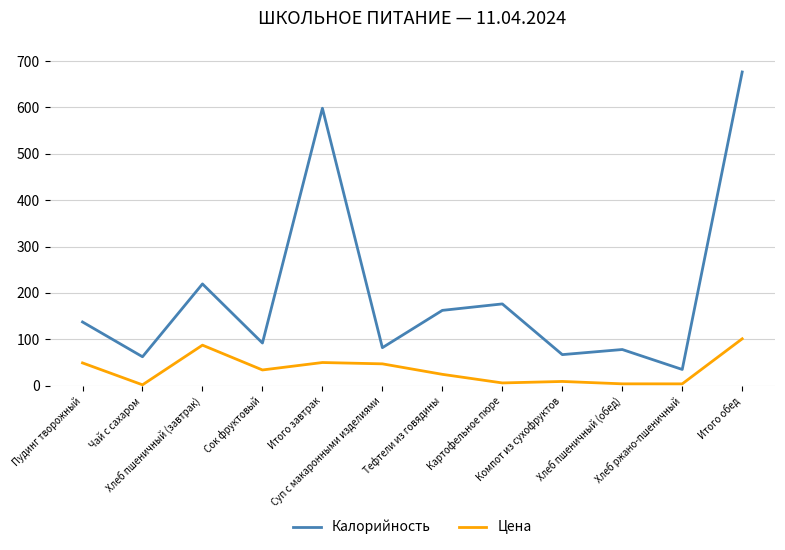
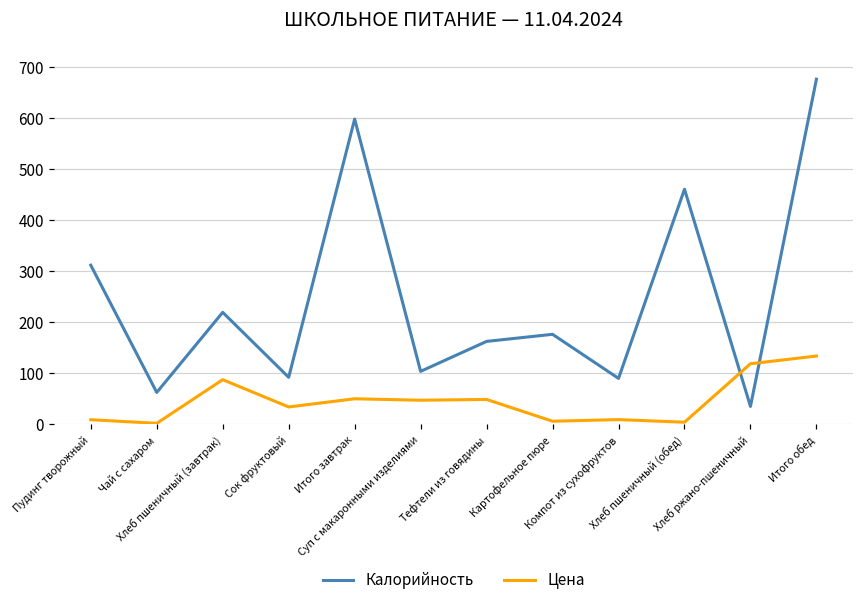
  {
    "Калорийность": {
-     "Пудинг творожный": 140,
+     "Пудинг творожный": 310,
      "Чай с сахаром": 60,
      "Хлеб пшеничный (завтрак)": 220,
      "Сок фруктовый": 90,
      "Итого завтрак": 600,
-     "Суп с макаронными изделиями": 80,
+     "Суп с макаронными изделиями": 100,
      "Тефтели из говядины": 160,
      "Картофельное пюре": 180,
-     "Компот из сухофруктов": 70,
-     "Хлеб пшеничный (обед)": 80,
+     "Компот из сухофруктов": 90,
+     "Хлеб пшеничный (обед)": 460,
      "Хлеб ржано-пшеничный": 40,
      "Итого обед": 680
    },
    "Цена": {
-     "Пудинг творожный": 50,
+     "Пудинг творожный": 10,
      "Чай с сахаром": 0,
      "Хлеб пшеничный (завтрак)": 90,
      "Сок фруктовый": 30,
      "Итого завтрак": 50,
      "Суп с макаронными изделиями": 50,
-     "Тефтели из говядины": 20,
+     "Тефтели из говядины": 50,
      "Картофельное пюре": 10,
      "Компот из сухофруктов": 10,
      "Хлеб пшеничный (обед)": 0,
-     "Хлеб ржано-пшеничный": 0,
-     "Итого обед": 100
+     "Хлеб ржано-пшеничный": 120,
+     "Итого обед": 130
    }
  }
